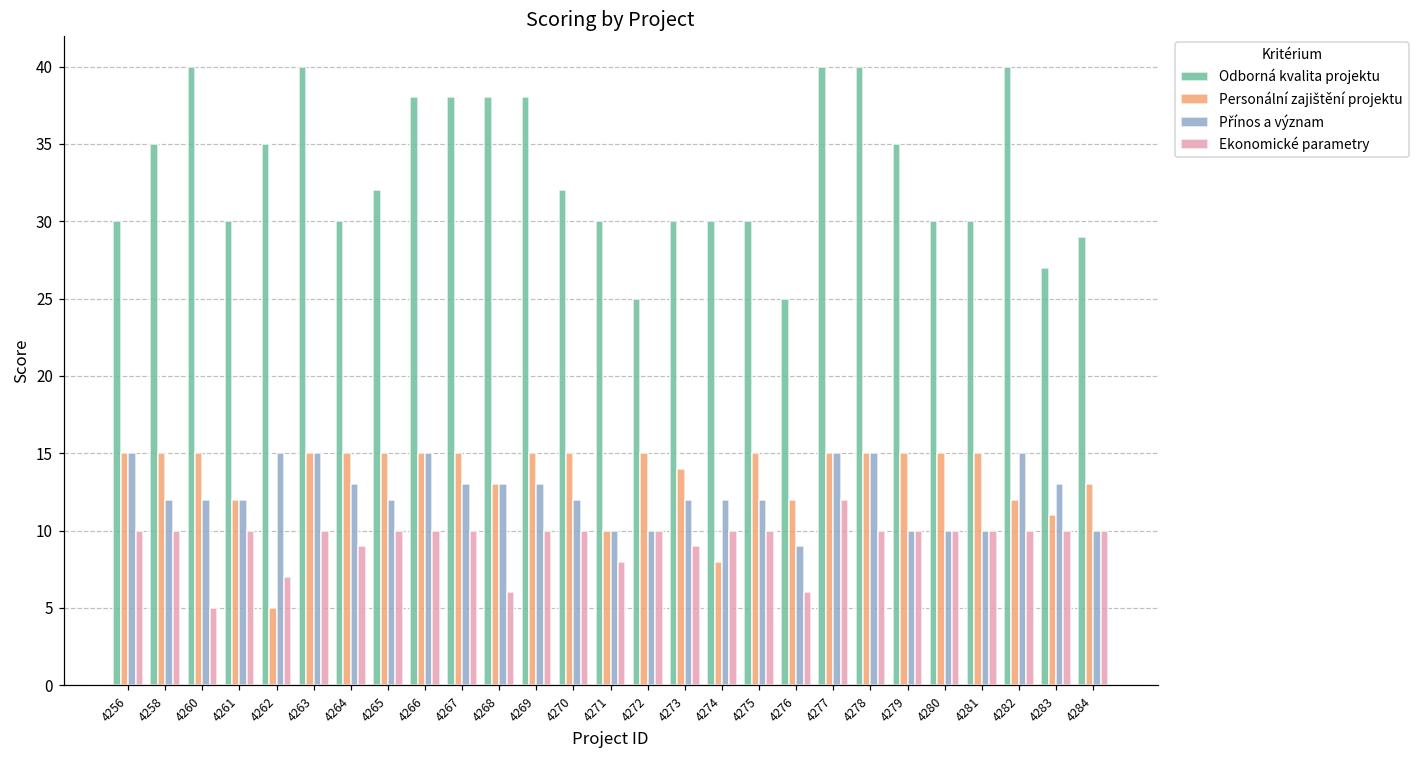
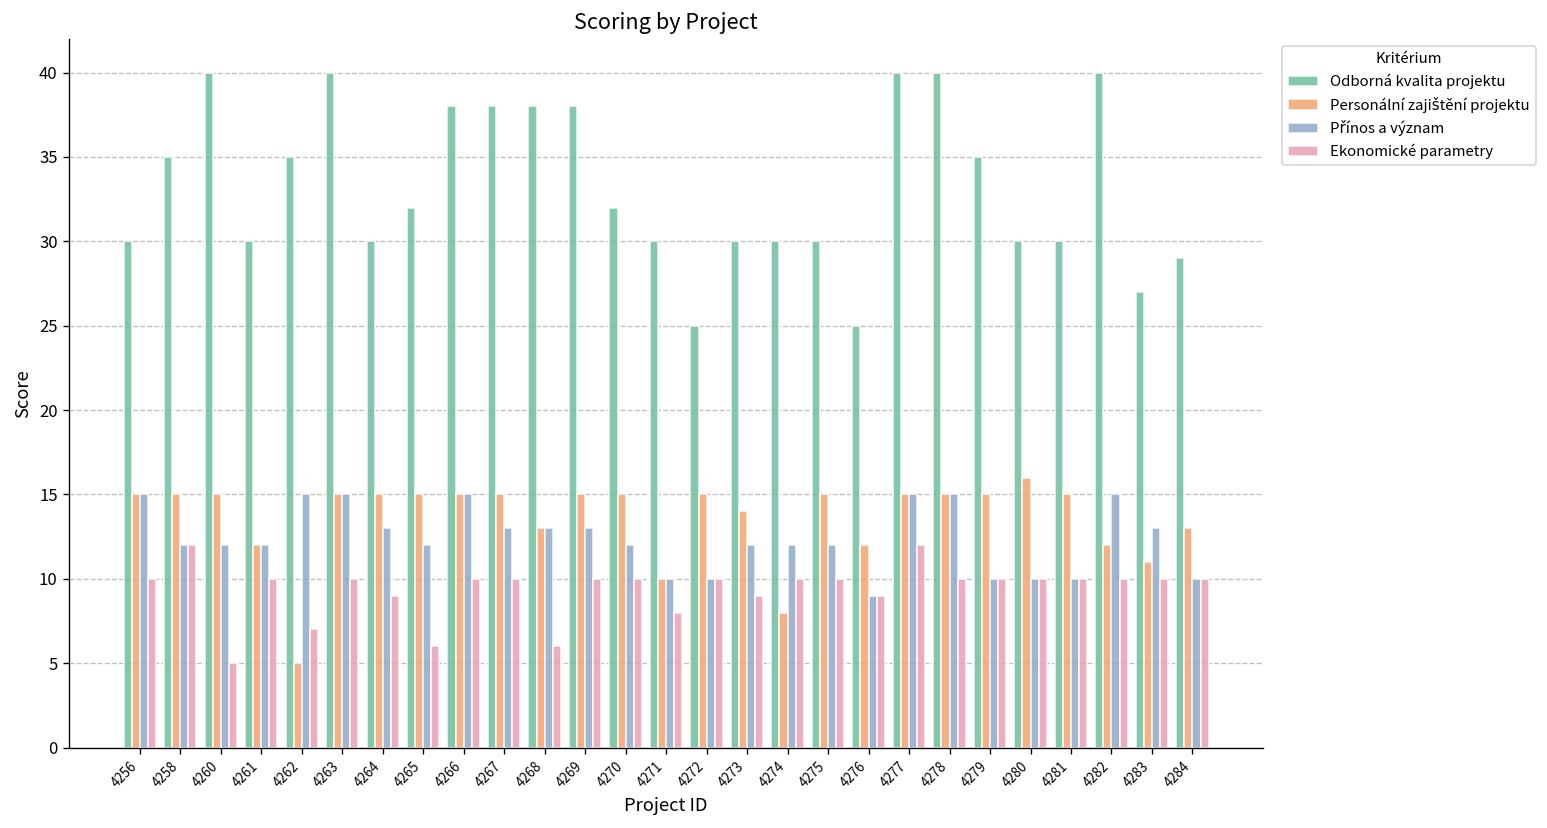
  {
    "Personální zajištění projektu": {
      "4256": 15,
      "4258": 15,
      "4260": 15,
      "4261": 12,
      "4262": 5,
      "4263": 15,
      "4264": 15,
      "4265": 15,
      "4266": 15,
      "4267": 15,
      "4268": 13,
      "4269": 15,
      "4270": 15,
      "4271": 10,
      "4272": 15,
      "4273": 14,
      "4274": 8,
      "4275": 15,
      "4276": 12,
      "4277": 15,
      "4278": 15,
      "4279": 15,
-     "4280": 15,
+     "4280": 16,
      "4281": 15,
      "4282": 12,
      "4283": 11,
      "4284": 13
    },
    "Ekonomické parametry": {
      "4256": 10,
-     "4258": 10,
+     "4258": 12,
      "4260": 5,
      "4261": 10,
      "4262": 7,
      "4263": 10,
      "4264": 9,
-     "4265": 10,
+     "4265": 6,
      "4266": 10,
      "4267": 10,
      "4268": 6,
      "4269": 10,
      "4270": 10,
      "4271": 8,
      "4272": 10,
      "4273": 9,
      "4274": 10,
      "4275": 10,
-     "4276": 6,
+     "4276": 9,
      "4277": 12,
      "4278": 10,
      "4279": 10,
      "4280": 10,
      "4281": 10,
      "4282": 10,
      "4283": 10,
      "4284": 10
    }
  }
